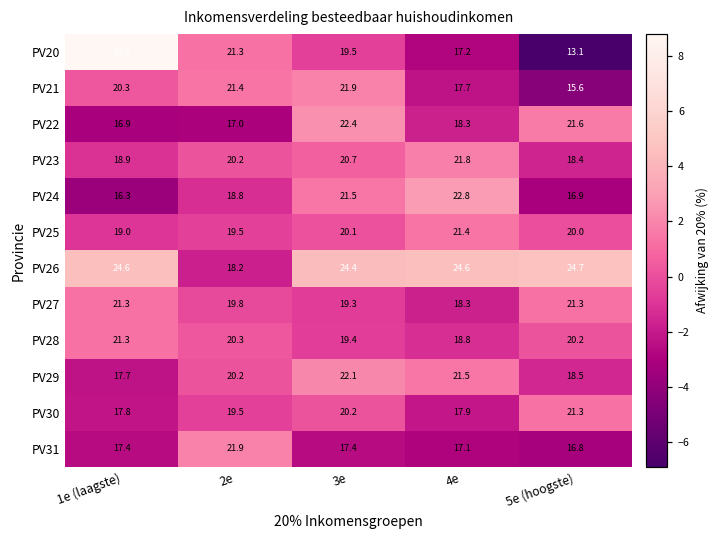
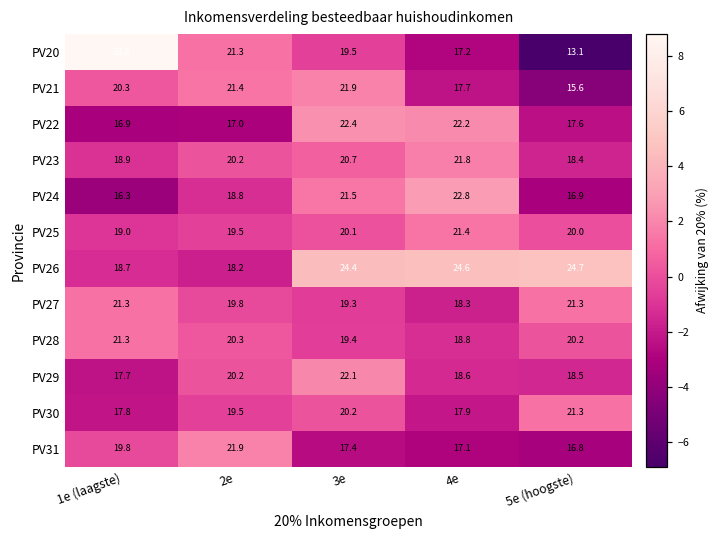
  {
    "PV20": {
      "2e": 21.3,
      "3e": 19.5,
      "4e": 17.2,
      "5e (hoogste)": 13.1
    },
    "PV21": {
      "1e (laagste)": 20.3,
      "2e": 21.4,
      "3e": 21.9,
      "4e": 17.7,
      "5e (hoogste)": 15.6
    },
    "PV22": {
      "1e (laagste)": 16.9,
      "2e": 17.0,
      "3e": 22.4,
-     "4e": 18.3,
-     "5e (hoogste)": 21.6
+     "4e": 22.2,
+     "5e (hoogste)": 17.6
    },
    "PV23": {
      "1e (laagste)": 18.9,
      "2e": 20.2,
      "3e": 20.7,
      "4e": 21.8,
      "5e (hoogste)": 18.4
    },
    "PV24": {
      "1e (laagste)": 16.3,
      "2e": 18.8,
      "3e": 21.5,
      "4e": 22.8,
      "5e (hoogste)": 16.9
    },
    "PV25": {
      "1e (laagste)": 19.0,
      "2e": 19.5,
      "3e": 20.1,
      "4e": 21.4,
      "5e (hoogste)": 20.0
    },
    "PV26": {
-     "1e (laagste)": 24.6,
+     "1e (laagste)": 18.7,
      "2e": 18.2,
      "3e": 24.4,
      "4e": 24.6,
      "5e (hoogste)": 24.7
    },
    "PV27": {
      "1e (laagste)": 21.3,
      "2e": 19.8,
      "3e": 19.3,
      "4e": 18.3,
      "5e (hoogste)": 21.3
    },
    "PV28": {
      "1e (laagste)": 21.3,
      "2e": 20.3,
      "3e": 19.4,
      "4e": 18.8,
      "5e (hoogste)": 20.2
    },
    "PV29": {
      "1e (laagste)": 17.7,
      "2e": 20.2,
      "3e": 22.1,
-     "4e": 21.5,
+     "4e": 18.6,
      "5e (hoogste)": 18.5
    },
    "PV30": {
      "1e (laagste)": 17.8,
      "2e": 19.5,
      "3e": 20.2,
      "4e": 17.9,
      "5e (hoogste)": 21.3
    },
    "PV31": {
-     "1e (laagste)": 17.4,
+     "1e (laagste)": 19.8,
      "2e": 21.9,
      "3e": 17.4,
      "4e": 17.1,
      "5e (hoogste)": 16.8
    }
  }
